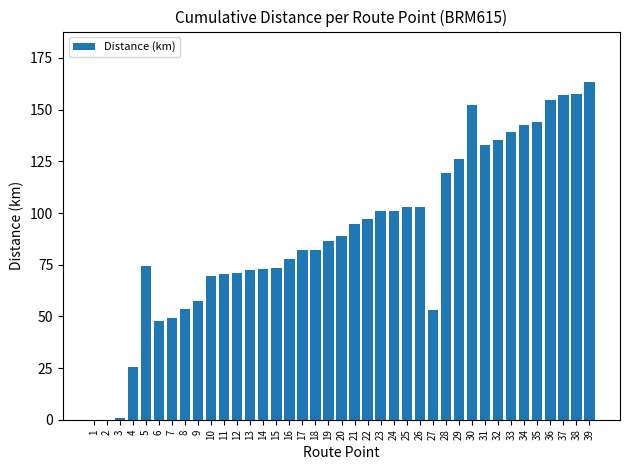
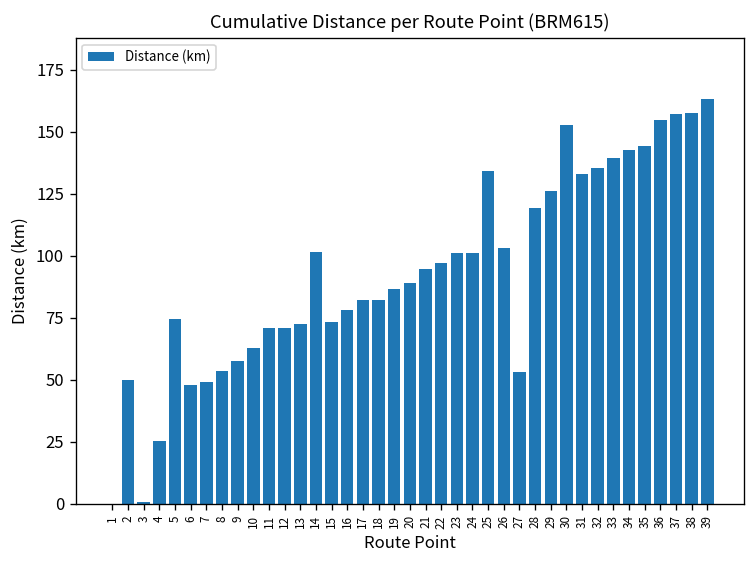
  {
    "1": 0,
-   "2": 0,
+   "2": 50,
    "4": 25,
    "5": 74,
    "6": 48,
    "7": 49,
    "8": 54,
    "9": 58,
-   "10": 70,
+   "10": 63,
    "11": 71,
    "12": 71,
    "13": 73,
-   "14": 73,
+   "14": 101,
    "15": 73,
    "16": 78,
    "17": 82,
    "18": 82,
    "19": 87,
    "20": 89,
    "21": 95,
    "22": 97,
    "23": 101,
    "24": 101,
-   "25": 103,
+   "25": 134,
    "26": 103,
    "27": 53,
    "28": 119,
    "29": 126,
    "30": 153,
    "31": 133,
    "32": 135,
    "33": 139,
    "34": 143,
    "35": 144,
    "36": 155,
    "37": 157,
    "38": 157,
    "39": 163
  }
